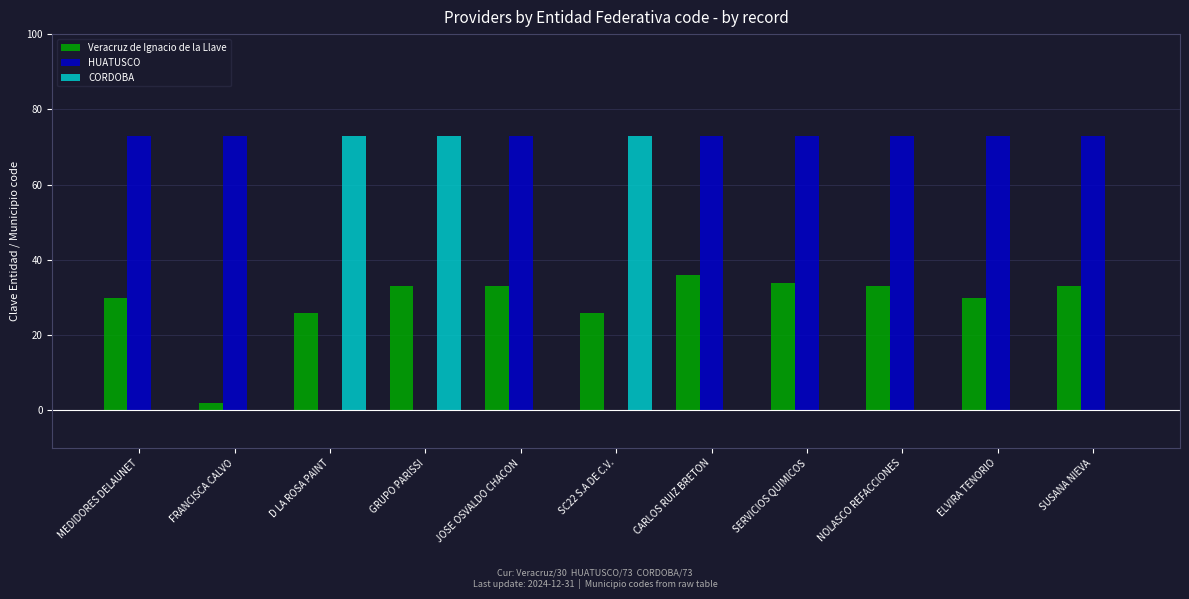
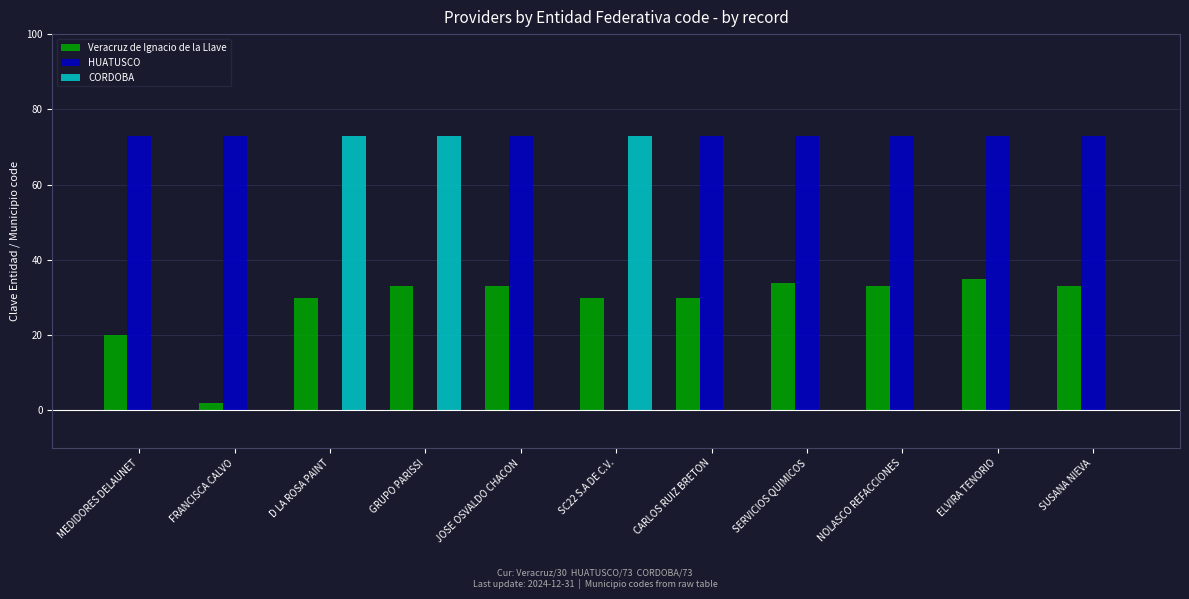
  {
    "Veracruz de Ignacio de la Llave": {
-     "MEDIDORES DELAUNET": 30,
+     "MEDIDORES DELAUNET": 20,
      "FRANCISCA CALVO": 2,
-     "D LA ROSA PAINT": 26,
+     "D LA ROSA PAINT": 30,
      "GRUPO PARISSI": 33,
      "JOSE OSVALDO CHACON": 33,
-     "SC22 S.A DE C.V.": 26,
-     "CARLOS RUIZ BRETON": 36,
+     "SC22 S.A DE C.V.": 30,
+     "CARLOS RUIZ BRETON": 30,
      "SERVICIOS QUIMICOS": 34,
      "NOLASCO REFACCIONES": 33,
-     "ELVIRA TENORIO": 30,
+     "ELVIRA TENORIO": 35,
      "SUSANA NIEVA": 33
    },
    "HUATUSCO": {
      "MEDIDORES DELAUNET": 73,
      "FRANCISCA CALVO": 73,
      "D LA ROSA PAINT": 0,
      "GRUPO PARISSI": 0,
      "JOSE OSVALDO CHACON": 73,
      "SC22 S.A DE C.V.": 0,
      "CARLOS RUIZ BRETON": 73,
      "SERVICIOS QUIMICOS": 73,
      "NOLASCO REFACCIONES": 73,
      "ELVIRA TENORIO": 73,
      "SUSANA NIEVA": 73
    },
    "CORDOBA": {
      "MEDIDORES DELAUNET": 0,
      "FRANCISCA CALVO": 0,
      "D LA ROSA PAINT": 73,
      "GRUPO PARISSI": 73,
      "JOSE OSVALDO CHACON": 0,
      "SC22 S.A DE C.V.": 73,
      "CARLOS RUIZ BRETON": 0,
      "SERVICIOS QUIMICOS": 0,
      "NOLASCO REFACCIONES": 0,
      "ELVIRA TENORIO": 0,
      "SUSANA NIEVA": 0
    }
  }
